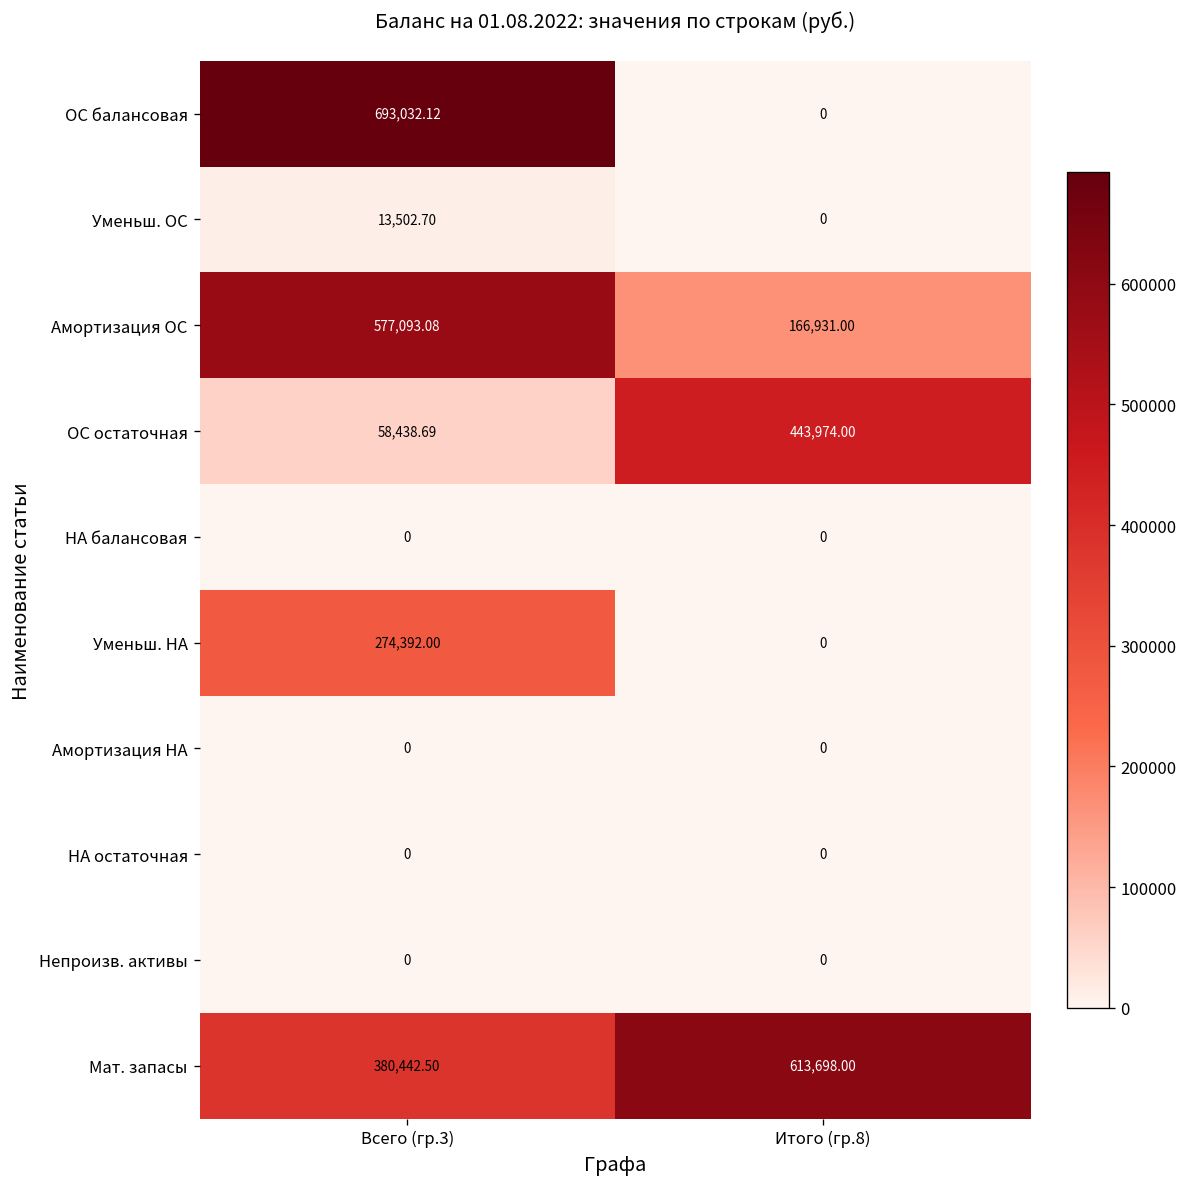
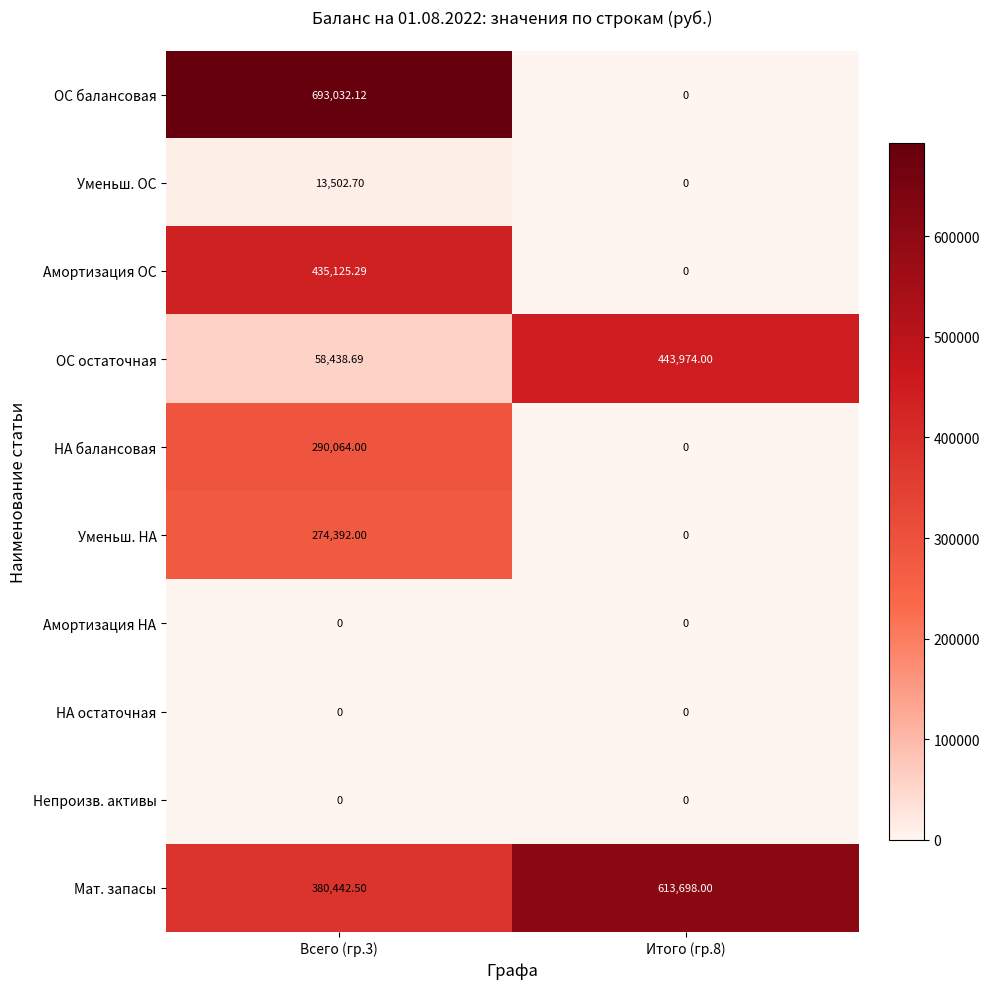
  {
    "ОС балансовая": {
      "Всего (гр.3)": "693,032.12",
      "Итого (гр.8)": "0"
    },
    "Уменьш. ОС": {
      "Всего (гр.3)": "13,502.70",
      "Итого (гр.8)": "0"
    },
    "Амортизация ОС": {
-     "Всего (гр.3)": "577,093.08",
-     "Итого (гр.8)": "166,931.00"
+     "Всего (гр.3)": "435,125.29",
+     "Итого (гр.8)": "0"
    },
    "ОС остаточная": {
      "Всего (гр.3)": "58,438.69",
      "Итого (гр.8)": "443,974.00"
    },
    "НА балансовая": {
-     "Всего (гр.3)": "0",
+     "Всего (гр.3)": "290,064.00",
      "Итого (гр.8)": "0"
    },
    "Уменьш. НА": {
      "Всего (гр.3)": "274,392.00",
      "Итого (гр.8)": "0"
    },
    "Амортизация НА": {
      "Всего (гр.3)": "0",
      "Итого (гр.8)": "0"
    },
    "НА остаточная": {
      "Всего (гр.3)": "0",
      "Итого (гр.8)": "0"
    },
    "Непроизв. активы": {
      "Всего (гр.3)": "0",
      "Итого (гр.8)": "0"
    },
    "Мат. запасы": {
      "Всего (гр.3)": "380,442.50",
      "Итого (гр.8)": "613,698.00"
    }
  }
